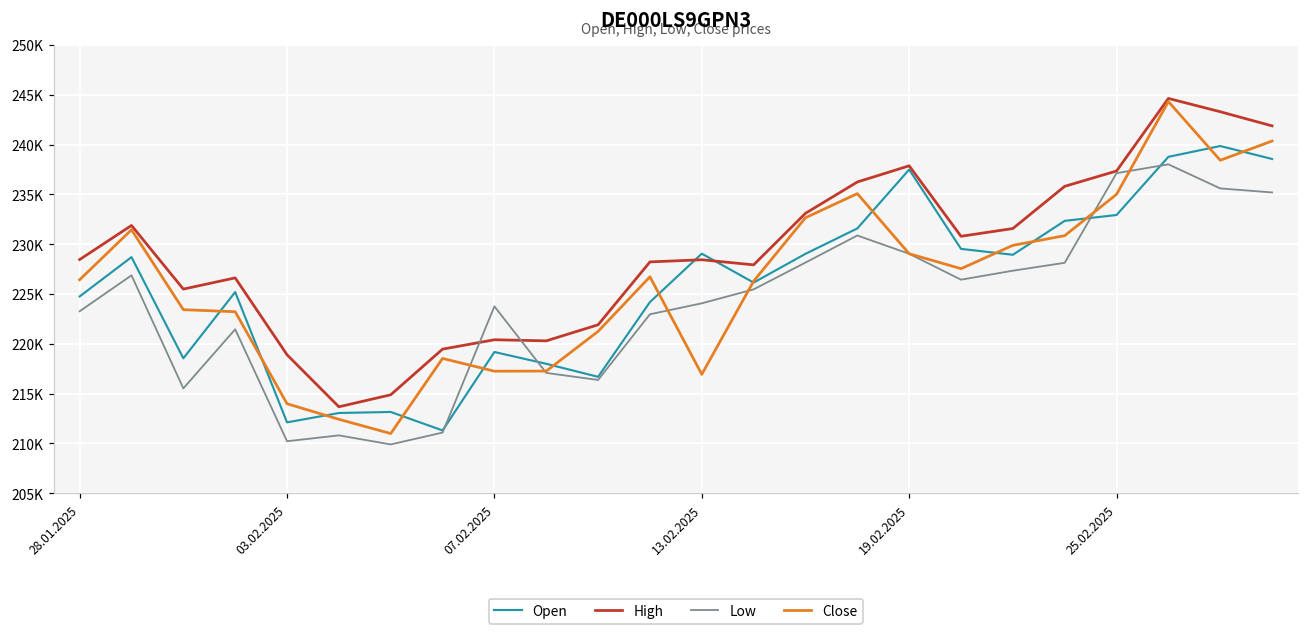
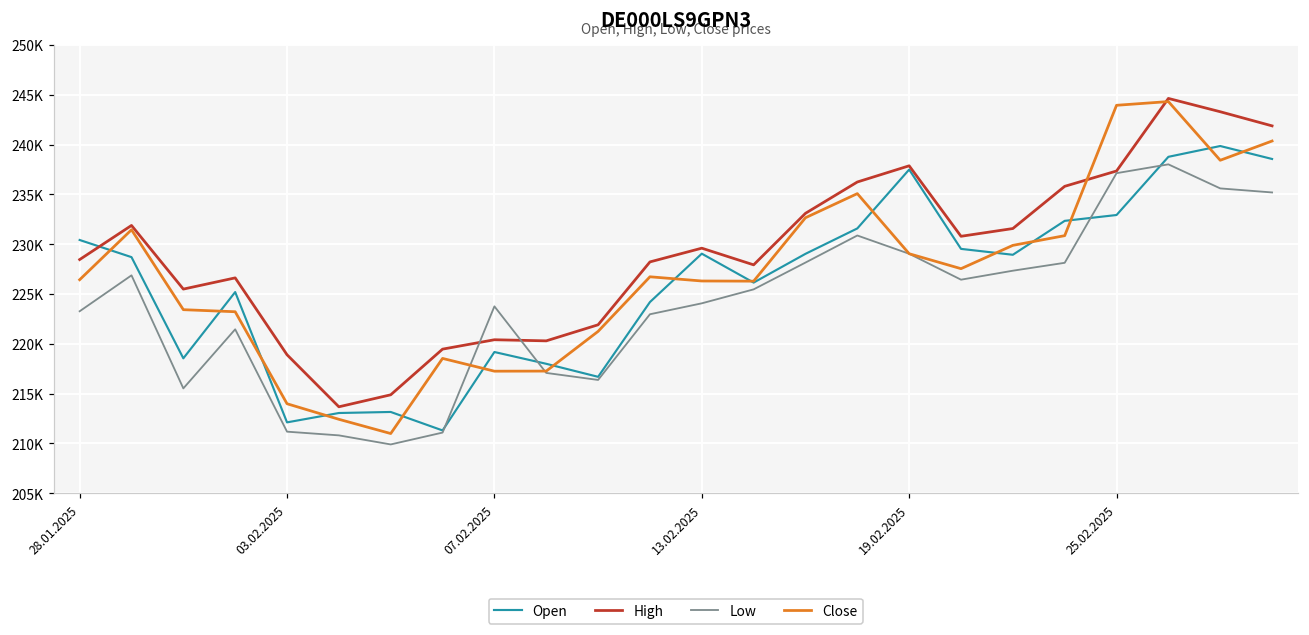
  {
    "Open": {
-     "28.01.2025": 225000,
+     "28.01.2025": 230000,
      "03.02.2025": 212000,
      "07.02.2025": 219000,
      "13.02.2025": 229000,
      "19.02.2025": 237000,
      "25.02.2025": 233000
    },
    "High": {
      "28.01.2025": 228000,
      "03.02.2025": 219000,
      "07.02.2025": 220000,
-     "13.02.2025": 228000,
+     "13.02.2025": 230000,
      "19.02.2025": 238000
    },
    "Low": {
      "28.01.2025": 223000,
-     "03.02.2025": 210000,
+     "03.02.2025": 211000,
      "07.02.2025": 224000,
      "13.02.2025": 224000
    },
    "Close": {
      "28.01.2025": 226000,
      "03.02.2025": 214000,
      "07.02.2025": 217000,
-     "13.02.2025": 217000,
-     "25.02.2025": 235000
+     "13.02.2025": 226000,
+     "25.02.2025": 244000
    }
  }
